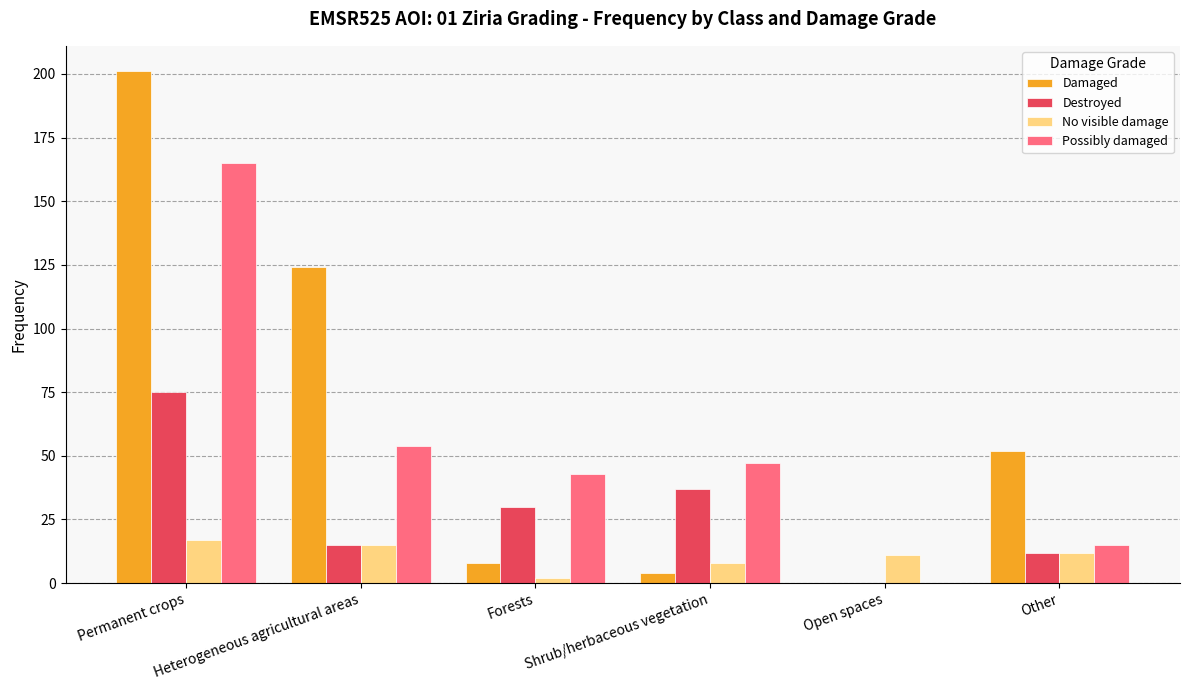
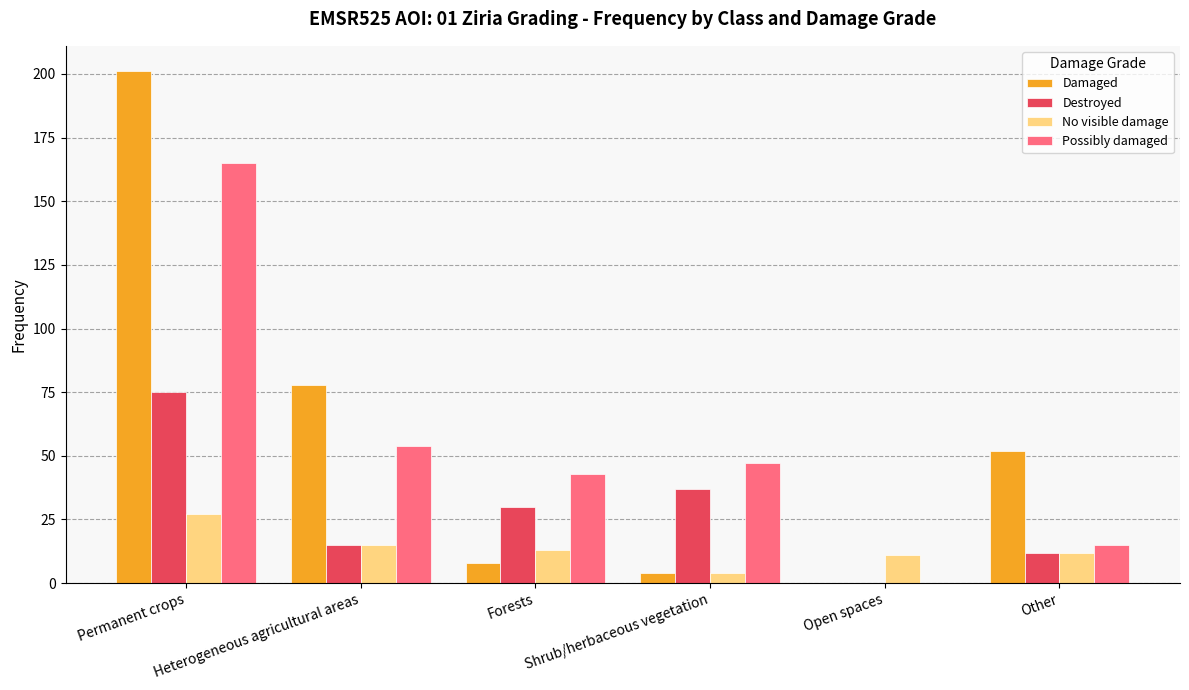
  {
    "Damaged": {
      "Permanent crops": 201,
-     "Heterogeneous agricultural areas": 124,
+     "Heterogeneous agricultural areas": 78,
      "Forests": 8,
      "Shrub/herbaceous vegetation": 4,
      "Open spaces": 0,
      "Other": 52
    },
    "No visible damage": {
-     "Permanent crops": 17,
+     "Permanent crops": 27,
      "Heterogeneous agricultural areas": 15,
-     "Forests": 2,
-     "Shrub/herbaceous vegetation": 8,
+     "Forests": 13,
+     "Shrub/herbaceous vegetation": 4,
      "Open spaces": 11,
      "Other": 12
    }
  }
